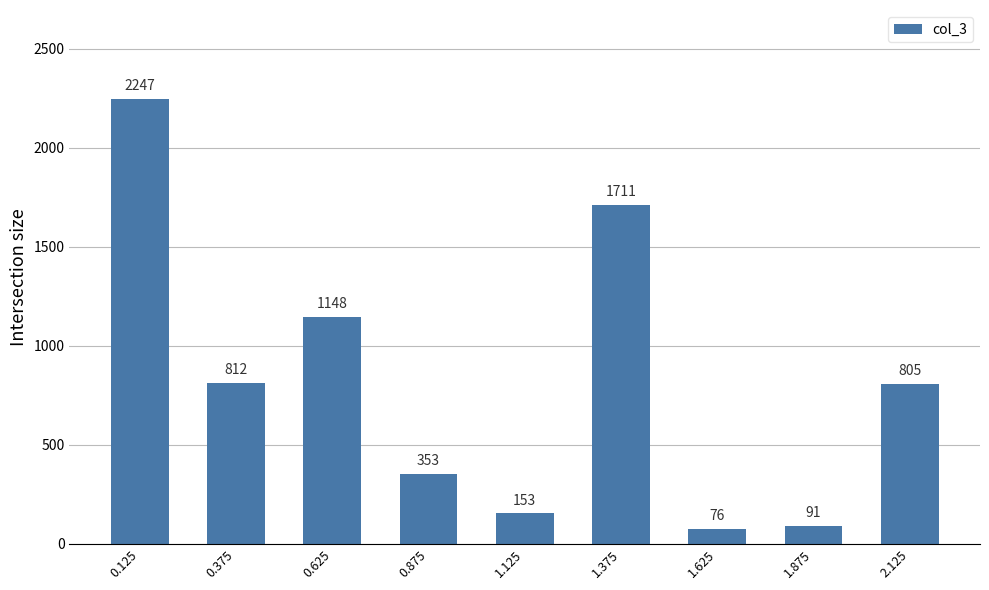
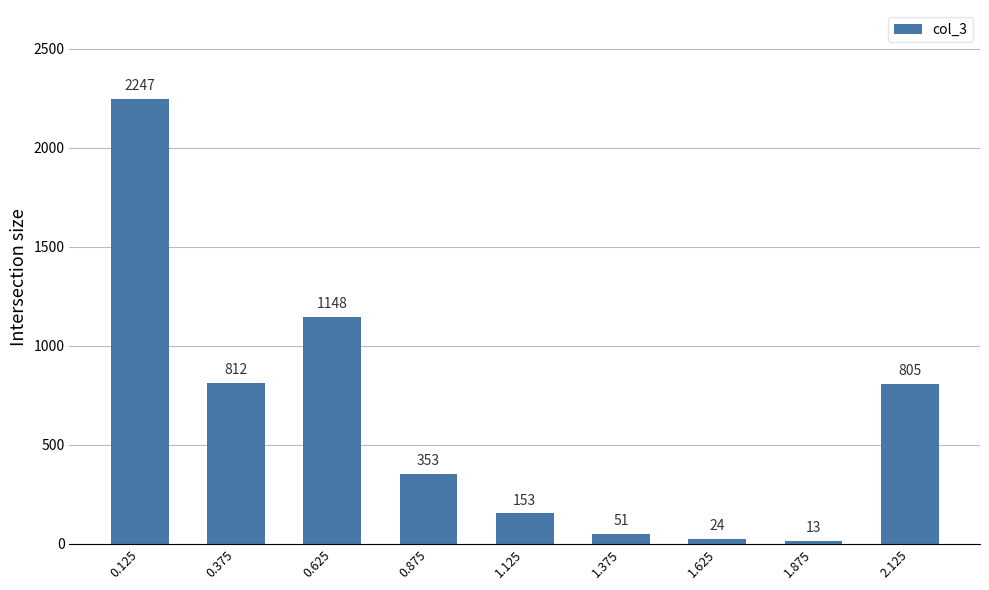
  {
    "0.125": 2247,
    "0.375": 812,
    "0.625": 1148,
    "0.875": 353,
    "1.125": 153,
-   "1.375": 1711,
-   "1.625": 76,
-   "1.875": 91,
+   "1.375": 51,
+   "1.625": 24,
+   "1.875": 13,
    "2.125": 805
  }
